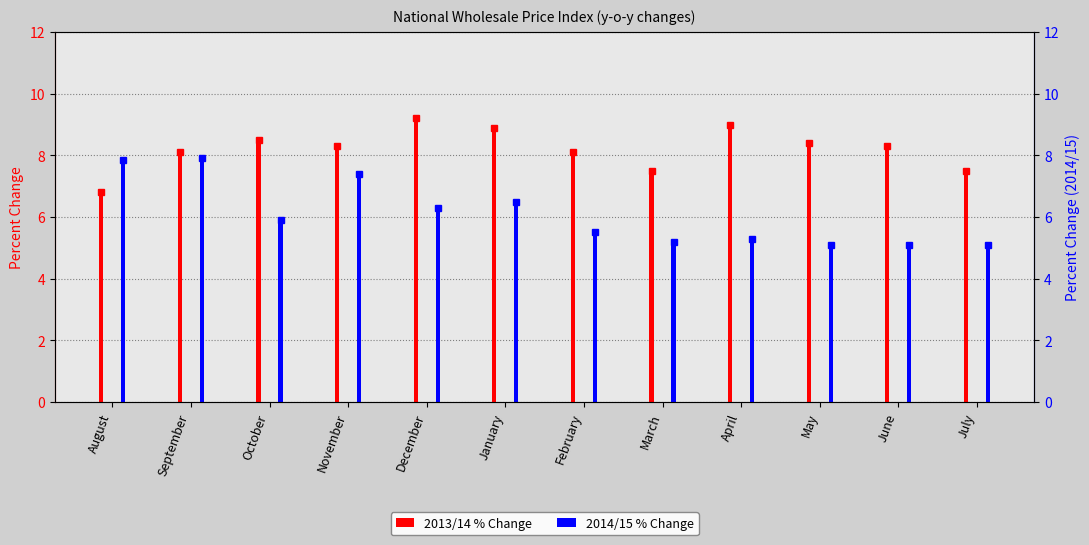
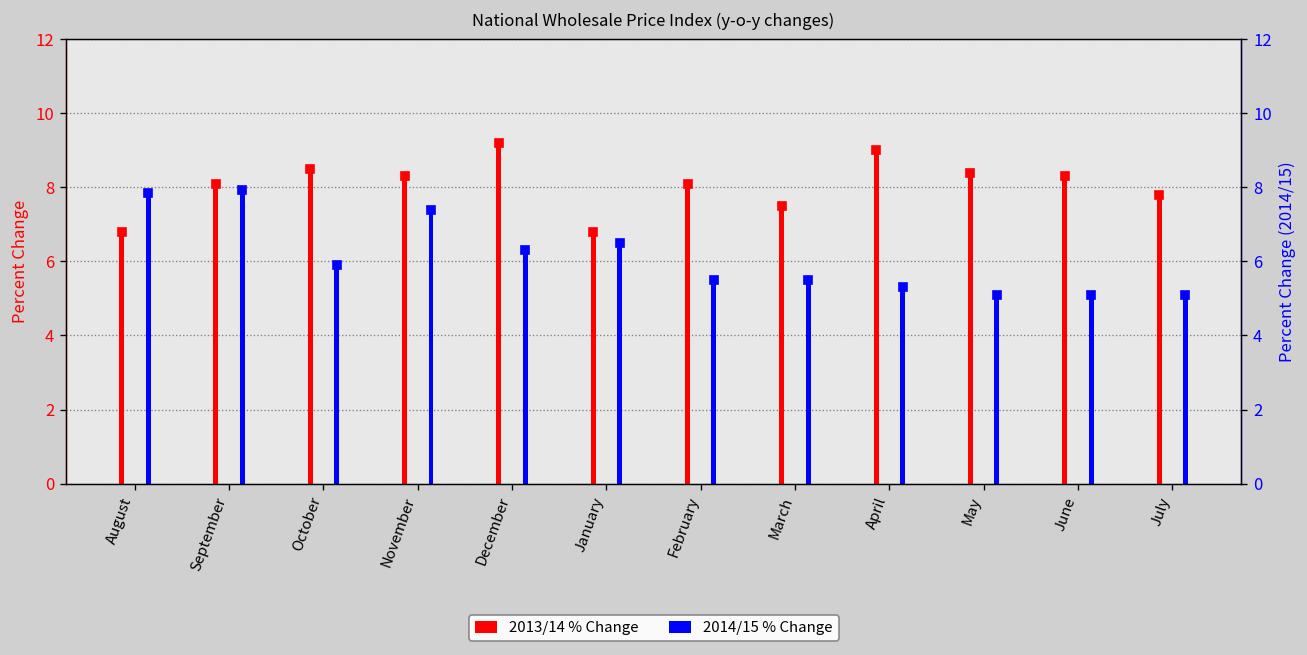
  {
    "2013/14 % Change": {
      "August": 6.8,
      "September": 8.1,
      "October": 8.5,
      "November": 8.3,
      "December": 9.2,
-     "January": 8.9,
+     "January": 6.8,
      "February": 8.1,
      "March": 7.5,
      "April": 9.0,
      "May": 8.4,
      "June": 8.3,
-     "July": 7.5
+     "July": 7.8
    },
    "2014/15 % Change": {
      "August": 7.9,
      "September": 7.9,
      "October": 5.9,
      "November": 7.4,
      "December": 6.3,
      "January": 6.5,
      "February": 5.5,
-     "March": 5.2,
+     "March": 5.5,
      "April": 5.3,
      "May": 5.1,
      "June": 5.1,
      "July": 5.1
    }
  }
